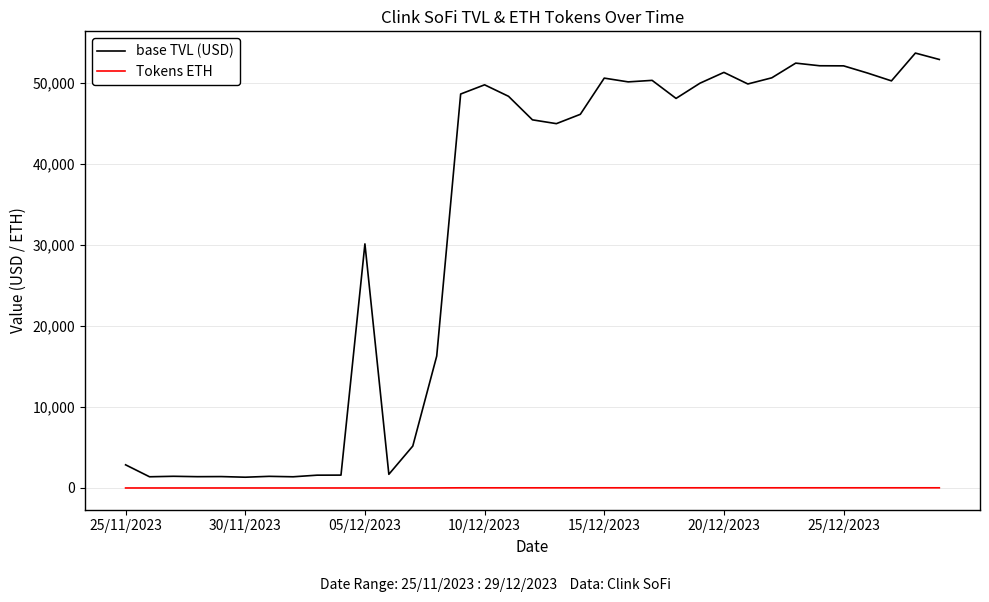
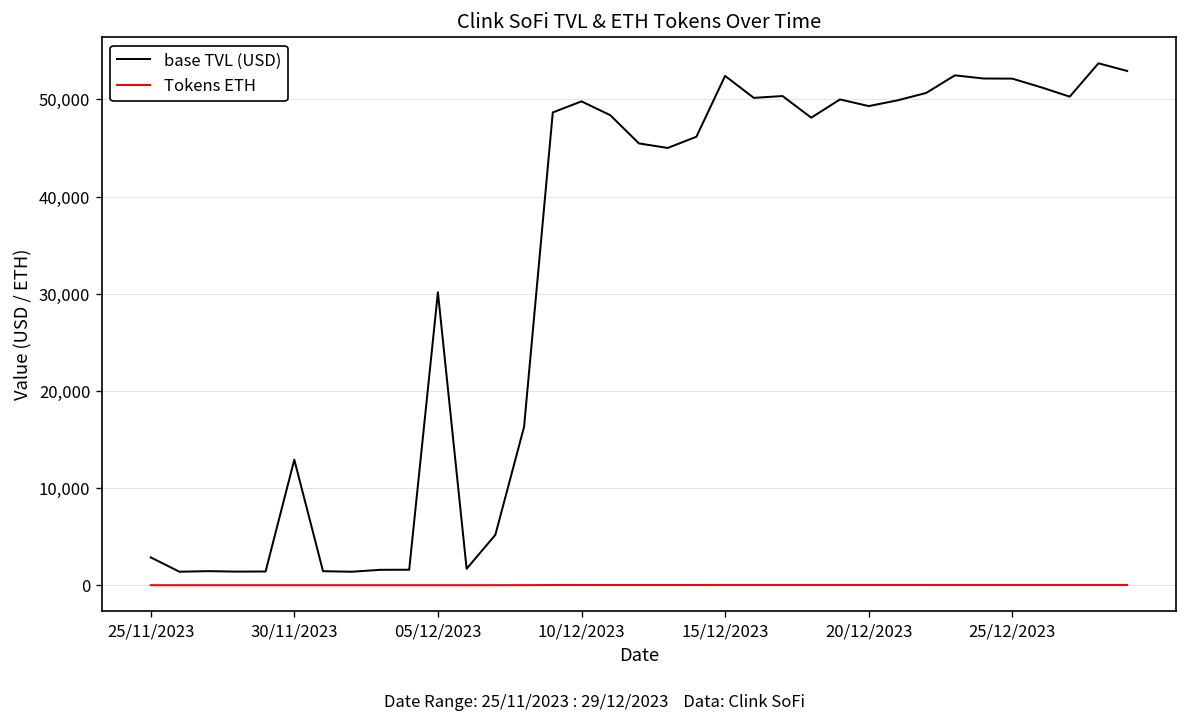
  {
    "base TVL (USD)": {
      "25/11/2023": "3,000",
-     "30/11/2023": "1,000",
+     "30/11/2023": "13,000",
      "05/12/2023": "30,000",
      "10/12/2023": "50,000",
-     "15/12/2023": "51,000",
-     "20/12/2023": "51,000",
+     "15/12/2023": "52,000",
+     "20/12/2023": "49,000",
      "25/12/2023": "52,000"
    },
    "Tokens ETH": {
      "25/11/2023": "0",
      "30/11/2023": "0",
      "05/12/2023": "0",
      "10/12/2023": "0",
      "15/12/2023": "0",
      "20/12/2023": "0",
      "25/12/2023": "0"
    }
  }
